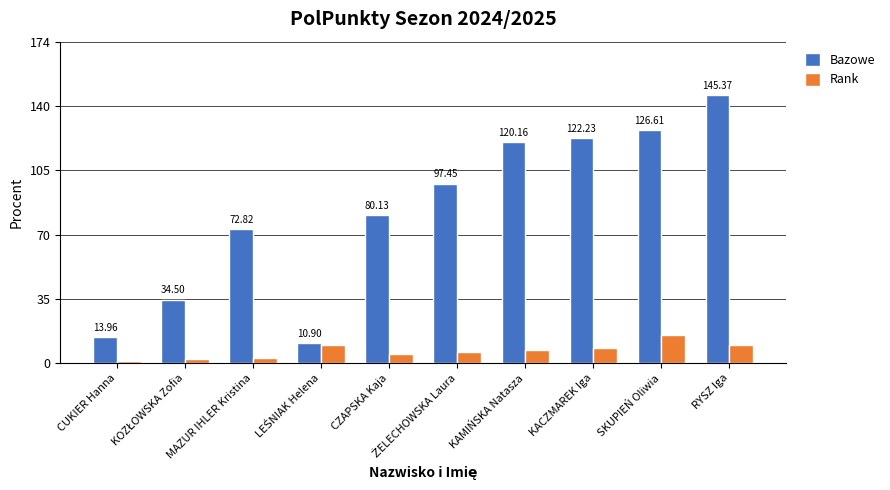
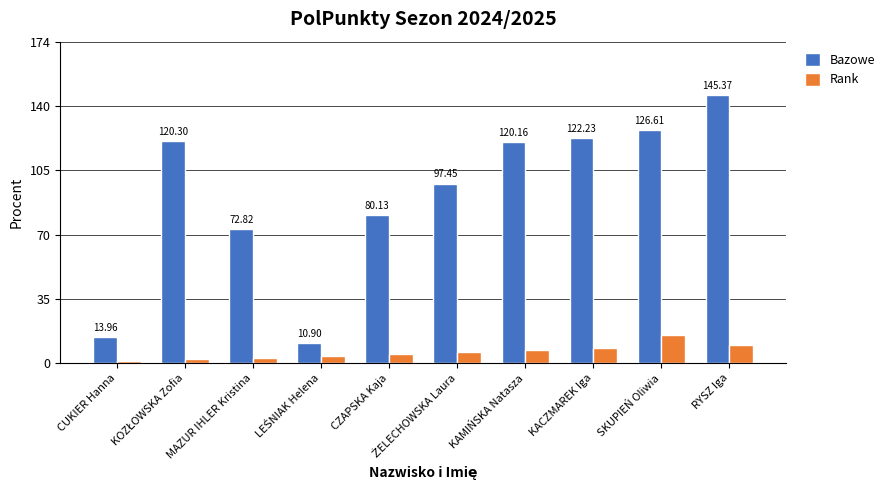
  {
    "Bazowe": {
      "CUKIER Hanna": 13.96,
-     "KOZŁOWSKA Zofia": 34.50,
+     "KOZŁOWSKA Zofia": 120.30,
      "MAZUR IHLER Kristina": 72.82,
      "LEŚNIAK Helena": 10.90,
      "CZAPSKA Kaja": 80.13,
      "ŻELECHOWSKA Laura": 97.45,
      "KAMIŃSKA Natasza": 120.16,
      "KACZMAREK Iga": 122.23,
      "SKUPIEŃ Oliwia": 126.61,
      "RYSZ Iga": 145.37
    },
    "Rank": {
      "KOZŁOWSKA Zofia": 2,
      "MAZUR IHLER Kristina": 3,
-     "LEŚNIAK Helena": 10,
+     "LEŚNIAK Helena": 4,
      "CZAPSKA Kaja": 5,
      "ŻELECHOWSKA Laura": 6,
      "KAMIŃSKA Natasza": 7,
      "KACZMAREK Iga": 8,
      "SKUPIEŃ Oliwia": 15,
      "RYSZ Iga": 10
    }
  }
